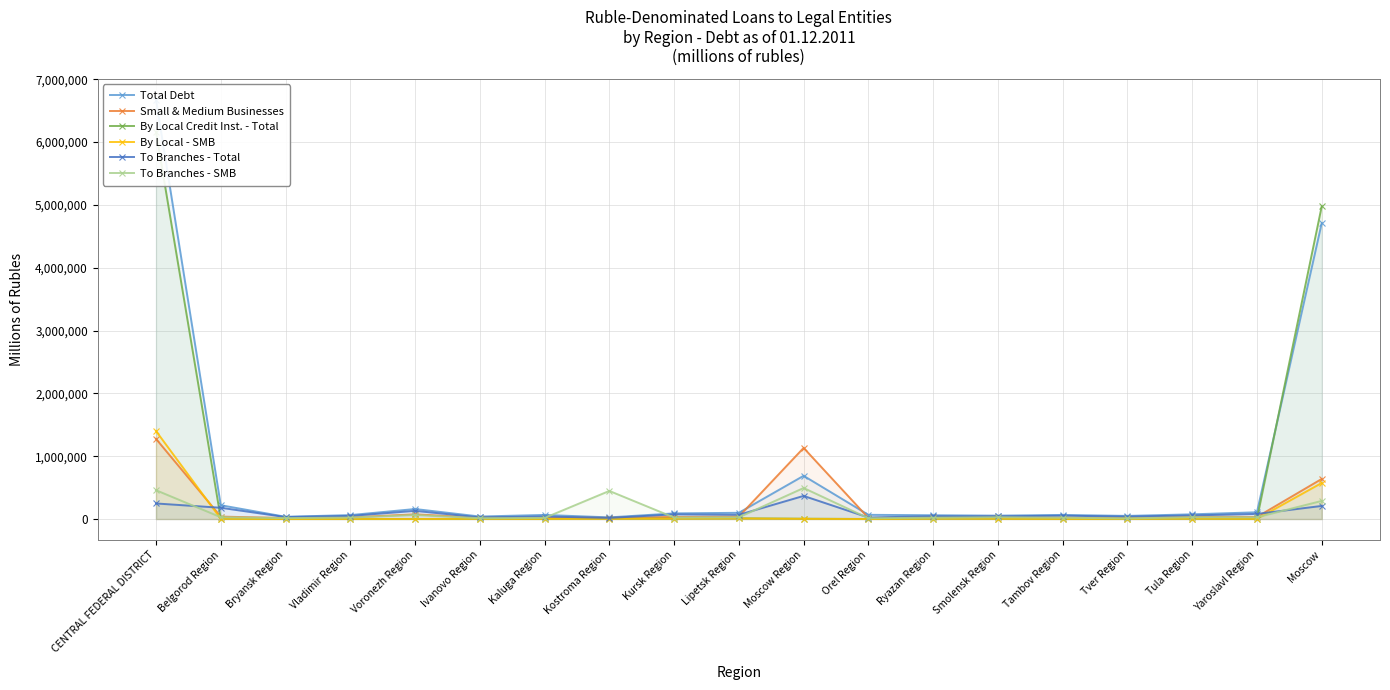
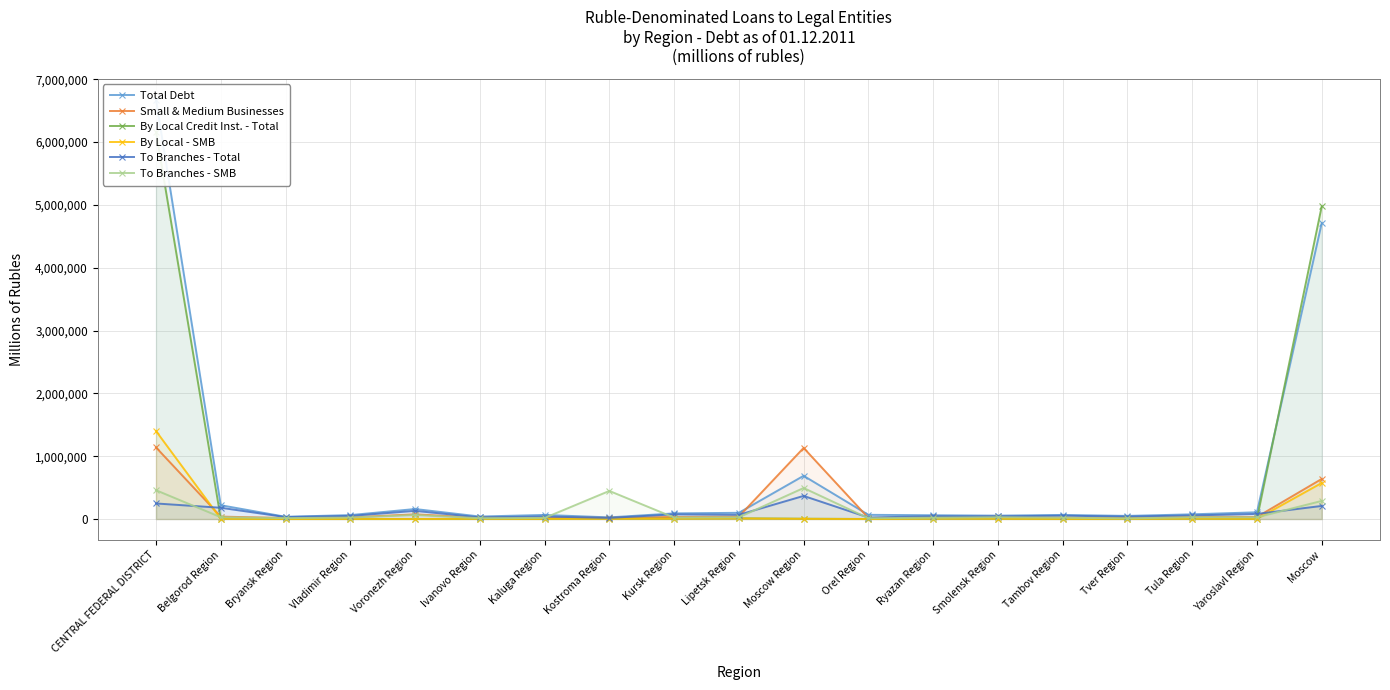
  {
    "Small & Medium Businesses": {
-     "CENTRAL FEDERAL DISTRICT": "1,300,000",
+     "CENTRAL FEDERAL DISTRICT": "1,100,000",
      "Moscow Region": "1,100,000",
      "Moscow": "600,000"
    },
    "By Local Credit Inst. - Total": {
      "Moscow": "5,000,000"
    },
    "By Local - SMB": {
      "CENTRAL FEDERAL DISTRICT": "1,400,000",
      "Moscow": "600,000"
    },
    "To Branches - SMB": {
      "CENTRAL FEDERAL DISTRICT": "500,000",
      "Kostroma Region": "400,000",
      "Moscow Region": "500,000",
      "Moscow": "300,000"
    }
  }
